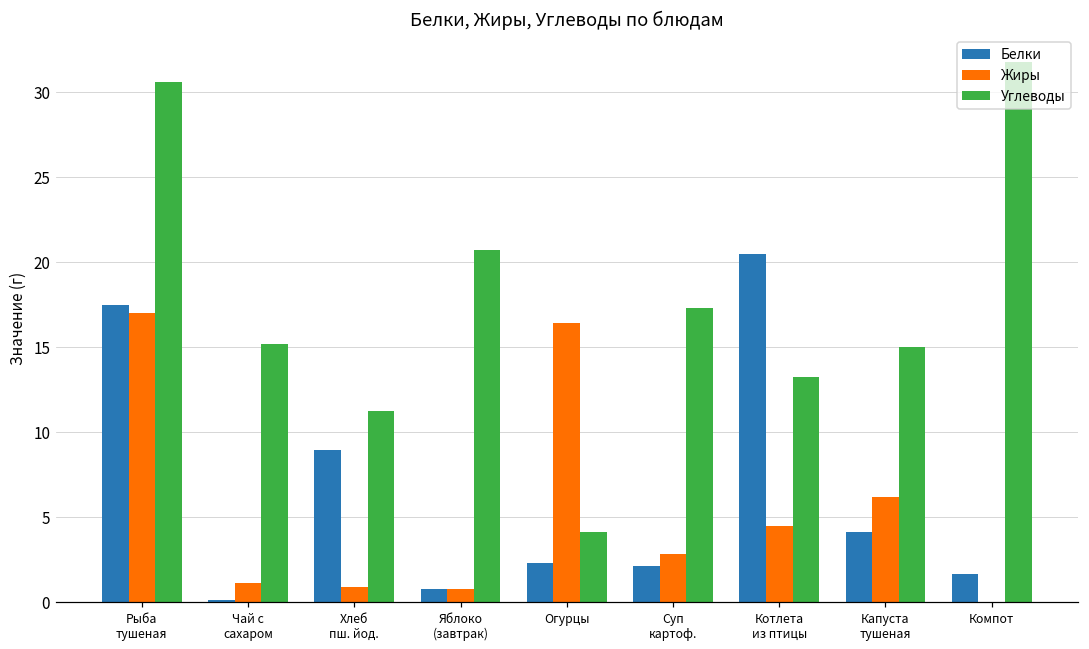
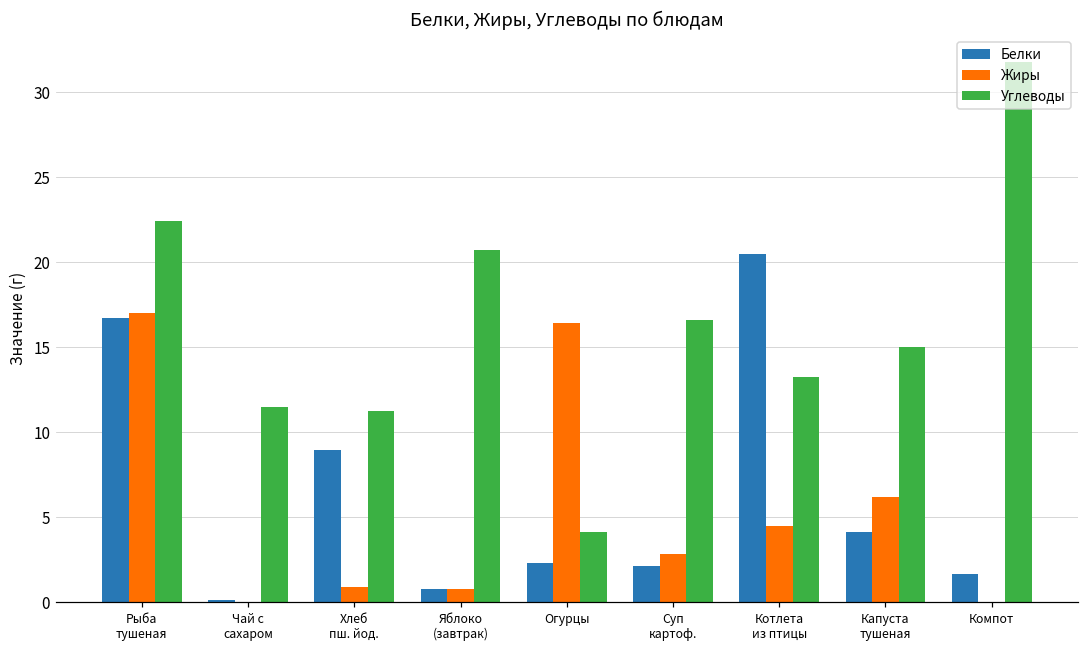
  {
    "Белки": {
-     "Рыба тушеная": 17.5,
+     "Рыба тушеная": 16.7,
      "Хлеб пш. йод.": 9.0,
      "Яблоко (завтрак)": 0.8,
      "Огурцы": 2.3,
      "Суп картоф.": 2.1,
      "Котлета из птицы": 20.5,
      "Капуста тушеная": 4.1,
      "Компот": 1.6
    },
    "Жиры": {
      "Рыба тушеная": 17.0,
-     "Чай с сахаром": 1.1,
+     "Чай с сахаром": 0.0,
      "Хлеб пш. йод.": 0.9,
      "Яблоко (завтрак)": 0.8,
      "Огурцы": 16.4,
      "Суп картоф.": 2.9,
      "Котлета из птицы": 4.5,
      "Капуста тушеная": 6.2,
      "Компот": 0.0
    },
    "Углеводы": {
-     "Рыба тушеная": 30.6,
-     "Чай с сахаром": 15.2,
+     "Рыба тушеная": 22.4,
+     "Чай с сахаром": 11.5,
      "Хлеб пш. йод.": 11.2,
      "Яблоко (завтрак)": 20.7,
      "Огурцы": 4.1,
-     "Суп картоф.": 17.3,
+     "Суп картоф.": 16.6,
      "Котлета из птицы": 13.3,
      "Капуста тушеная": 15.0
    }
  }
